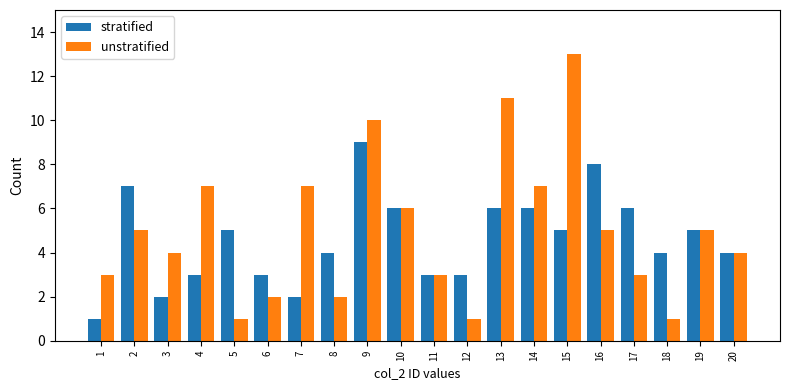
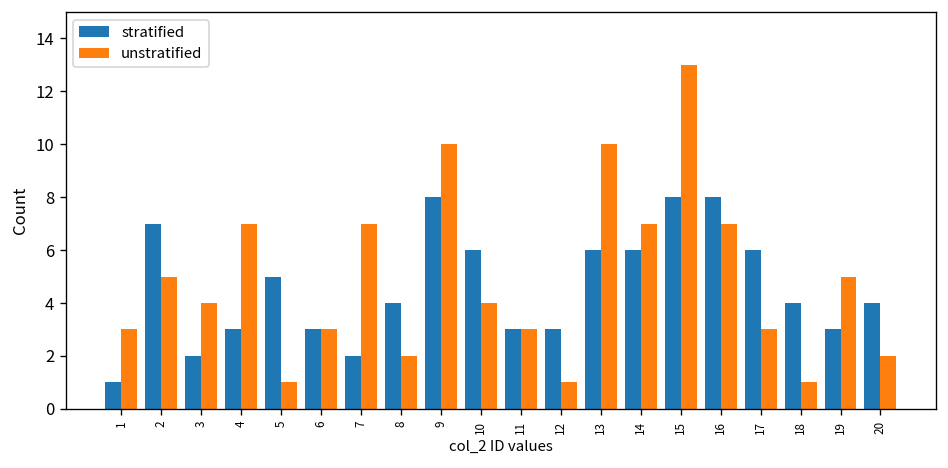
  {
    "stratified": {
      "1": 1,
      "2": 7,
      "3": 2,
      "4": 3,
      "5": 5,
      "6": 3,
      "7": 2,
      "8": 4,
-     "9": 9,
+     "9": 8,
      "10": 6,
      "11": 3,
      "12": 3,
      "13": 6,
      "14": 6,
-     "15": 5,
+     "15": 8,
      "16": 8,
      "17": 6,
      "18": 4,
-     "19": 5,
+     "19": 3,
      "20": 4
    },
    "unstratified": {
      "1": 3,
      "2": 5,
      "3": 4,
      "4": 7,
      "5": 1,
-     "6": 2,
+     "6": 3,
      "7": 7,
      "8": 2,
      "9": 10,
-     "10": 6,
+     "10": 4,
      "11": 3,
      "12": 1,
-     "13": 11,
+     "13": 10,
      "14": 7,
      "15": 13,
-     "16": 5,
+     "16": 7,
      "17": 3,
      "18": 1,
      "19": 5,
-     "20": 4
+     "20": 2
    }
  }
